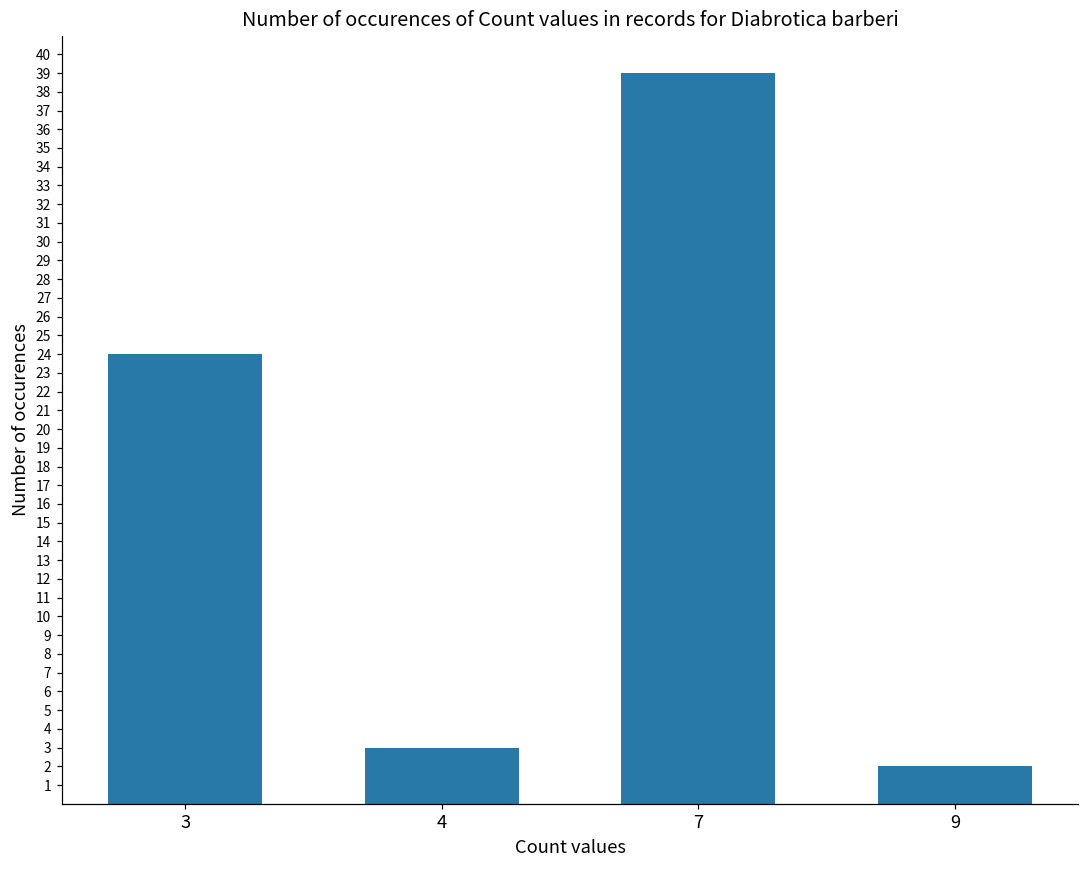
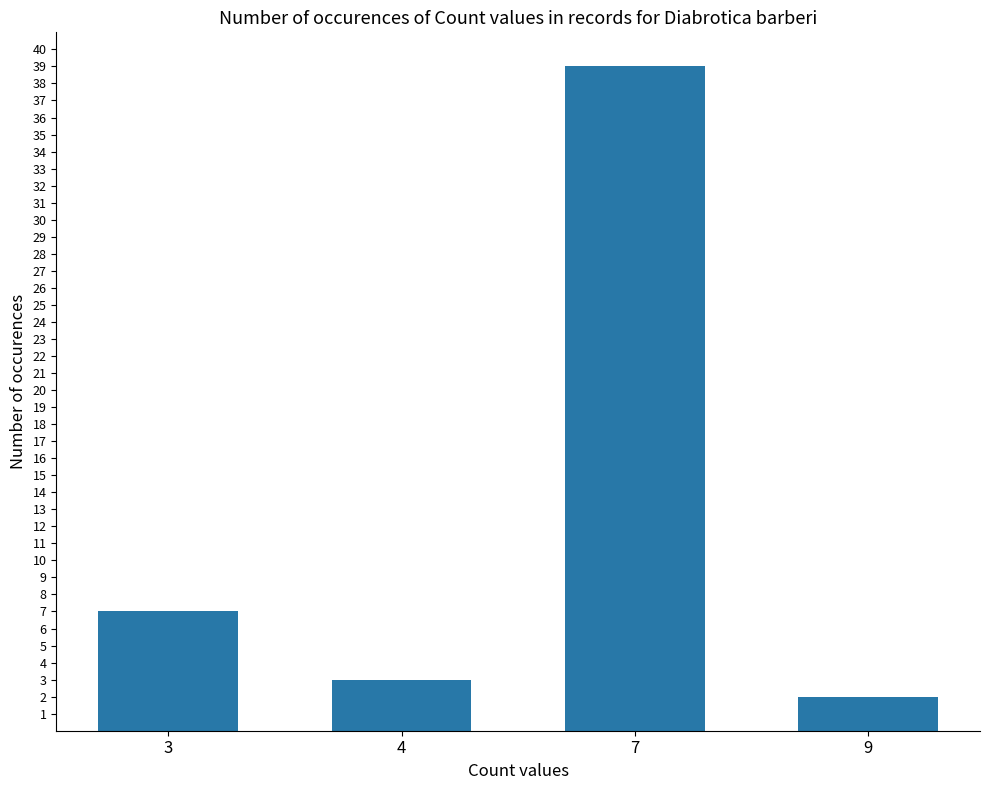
  {
-   "3": 24,
+   "3": 7,
    "4": 3,
    "7": 39,
    "9": 2
  }
